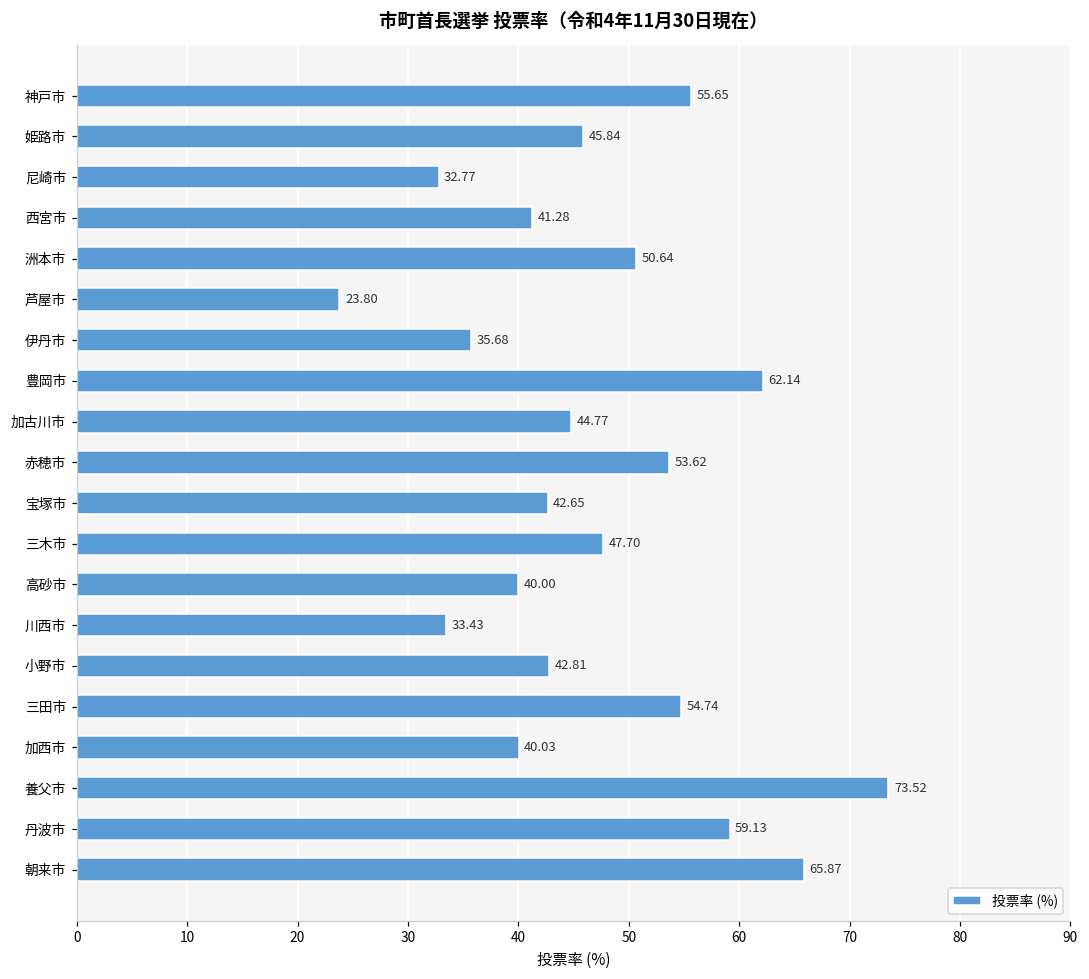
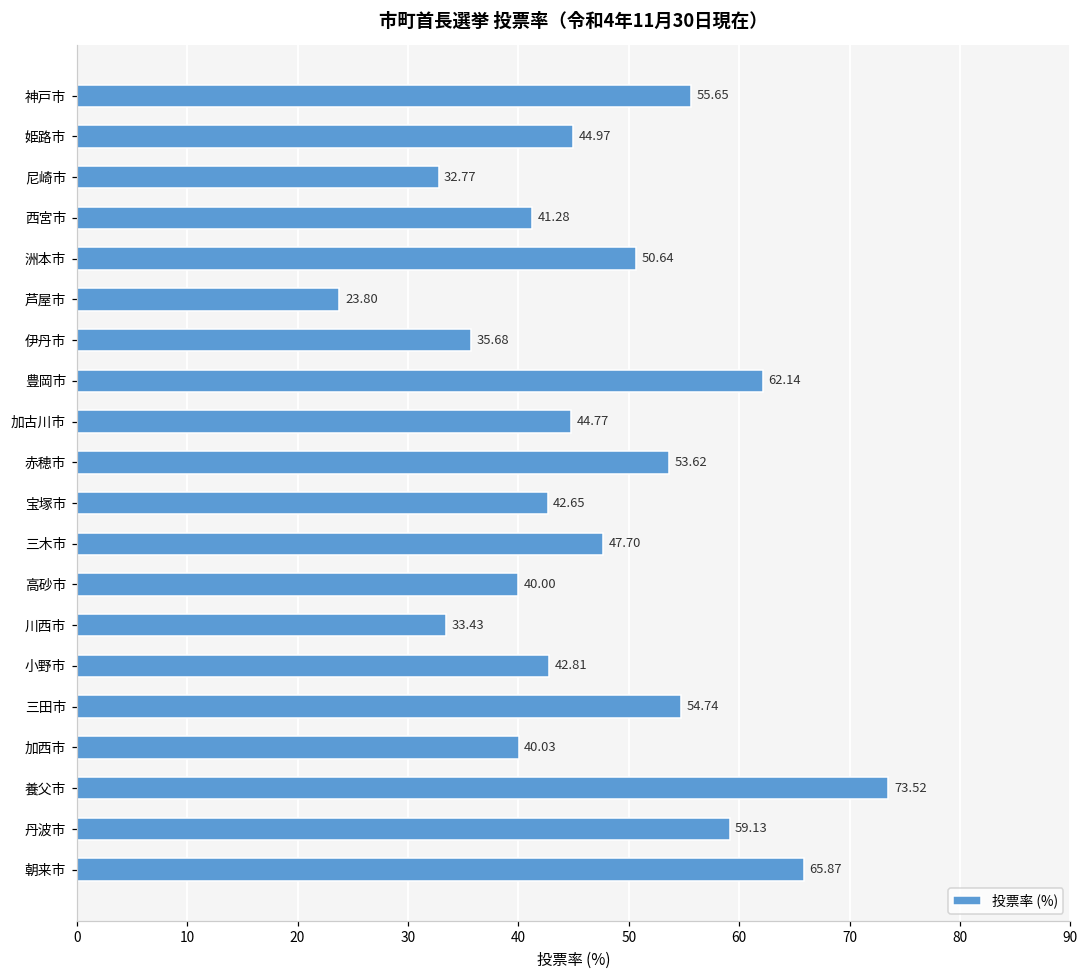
  {
    "神戸市": 55.65,
-   "姫路市": 45.84,
+   "姫路市": 44.97,
    "尼崎市": 32.77,
    "西宮市": 41.28,
    "洲本市": 50.64,
    "芦屋市": 23.80,
    "伊丹市": 35.68,
    "豊岡市": 62.14,
    "加古川市": 44.77,
    "赤穂市": 53.62,
    "宝塚市": 42.65,
    "三木市": 47.70,
    "高砂市": 40.00,
    "川西市": 33.43,
    "小野市": 42.81,
    "三田市": 54.74,
    "加西市": 40.03,
    "養父市": 73.52,
    "丹波市": 59.13,
    "朝来市": 65.87
  }
